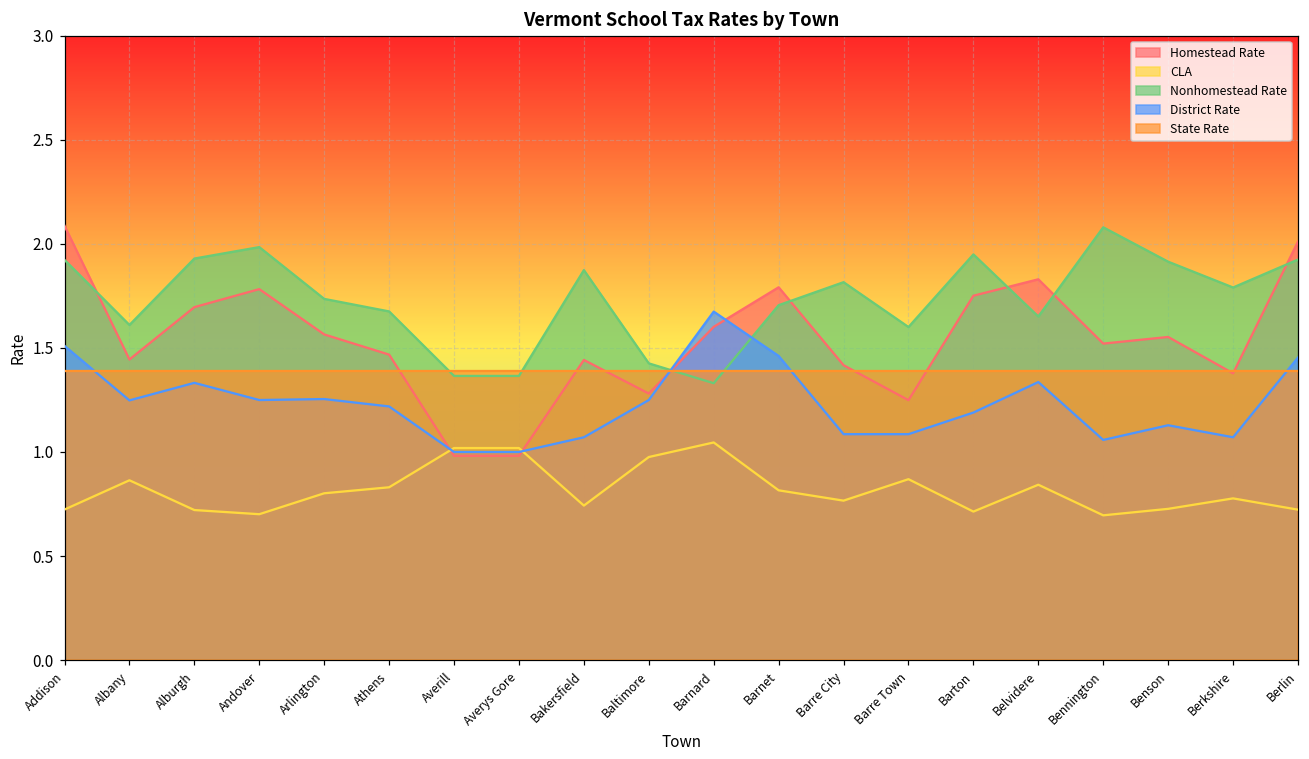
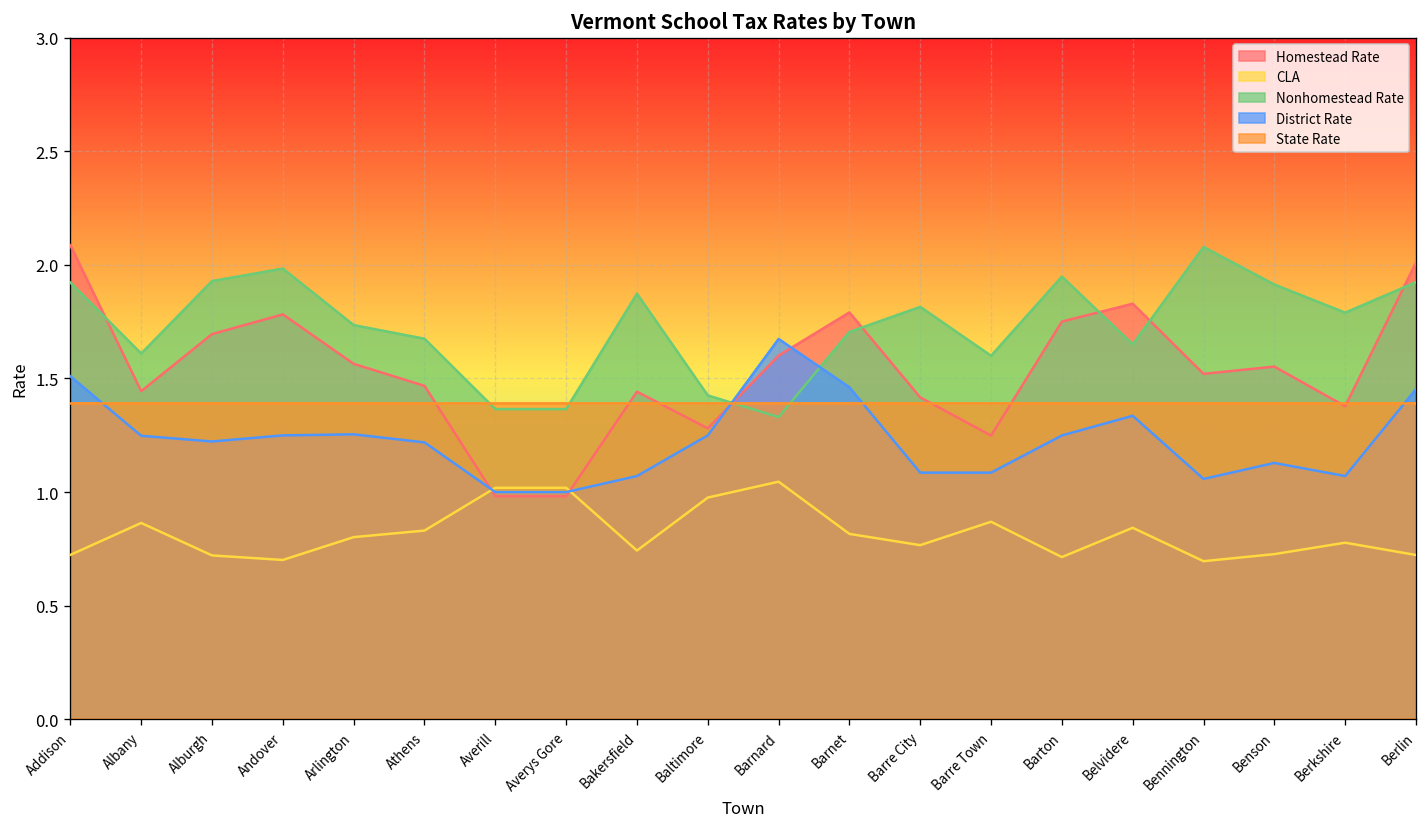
  {
    "Homestead Rate": {
      "Addison": 2.09,
      "Albany": 1.44,
      "Alburgh": 1.70,
      "Andover": 1.78,
      "Arlington": 1.56,
      "Athens": 1.47,
      "Averill": 0.98,
      "Averys Gore": 0.98,
      "Bakersfield": 1.44,
      "Baltimore": 1.28,
      "Barnard": 1.60,
      "Barnet": 1.79,
      "Barre City": 1.42,
      "Barre Town": 1.25,
      "Barton": 1.75,
      "Belvidere": 1.83,
      "Bennington": 1.52,
      "Benson": 1.55,
      "Berlin": 2.01
    },
    "CLA": {
      "Addison": 0.72,
      "Albany": 0.86,
      "Alburgh": 0.72,
      "Andover": 0.70,
      "Arlington": 0.80,
      "Athens": 0.83,
      "Averill": 1.02,
      "Averys Gore": 1.02,
      "Bakersfield": 0.74,
      "Baltimore": 0.98,
      "Barnard": 1.05,
      "Barnet": 0.82,
      "Barre City": 0.77,
      "Barre Town": 0.87,
      "Barton": 0.71,
      "Belvidere": 0.84,
      "Bennington": 0.70,
      "Benson": 0.73,
      "Berkshire": 0.78,
      "Berlin": 0.72
    },
    "Nonhomestead Rate": {
      "Addison": 1.92,
      "Albany": 1.61,
      "Alburgh": 1.93,
      "Andover": 1.98,
      "Arlington": 1.74,
      "Athens": 1.68,
      "Averill": 1.37,
      "Averys Gore": 1.37,
      "Bakersfield": 1.87,
      "Baltimore": 1.43,
      "Barnard": 1.33,
      "Barnet": 1.71,
      "Barre City": 1.82,
      "Barre Town": 1.60,
      "Barton": 1.95,
      "Belvidere": 1.65,
      "Bennington": 2.08,
      "Benson": 1.91,
      "Berkshire": 1.79,
      "Berlin": 1.92
    },
    "District Rate": {
      "Addison": 1.51,
      "Albany": 1.25,
-     "Alburgh": 1.33,
+     "Alburgh": 1.22,
      "Andover": 1.25,
      "Arlington": 1.25,
      "Athens": 1.22,
      "Averill": 1.00,
      "Averys Gore": 1.00,
      "Bakersfield": 1.07,
      "Baltimore": 1.25,
      "Barnard": 1.67,
      "Barnet": 1.46,
      "Barre City": 1.09,
      "Barre Town": 1.09,
-     "Barton": 1.19,
+     "Barton": 1.25,
      "Belvidere": 1.34,
      "Bennington": 1.06,
      "Benson": 1.13,
      "Berkshire": 1.07,
      "Berlin": 1.45
    },
    "State Rate": {
      "Addison": 1.39,
      "Albany": 1.39,
      "Alburgh": 1.39,
      "Andover": 1.39,
      "Arlington": 1.39,
      "Athens": 1.39,
      "Averill": 1.39,
      "Averys Gore": 1.39,
      "Bakersfield": 1.39,
      "Baltimore": 1.39,
      "Barnard": 1.39,
      "Barnet": 1.39,
      "Barre City": 1.39,
      "Barre Town": 1.39,
      "Barton": 1.39,
      "Belvidere": 1.39,
      "Bennington": 1.39,
      "Benson": 1.39,
      "Berlin": 1.39
    }
  }
